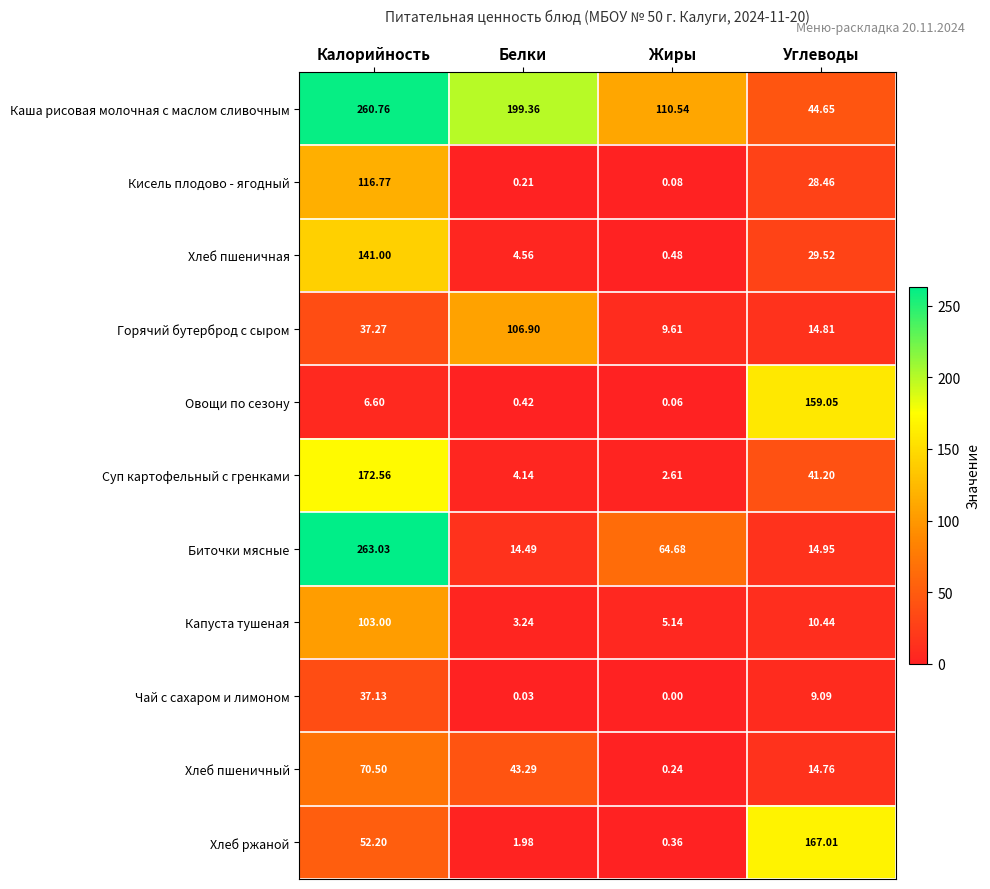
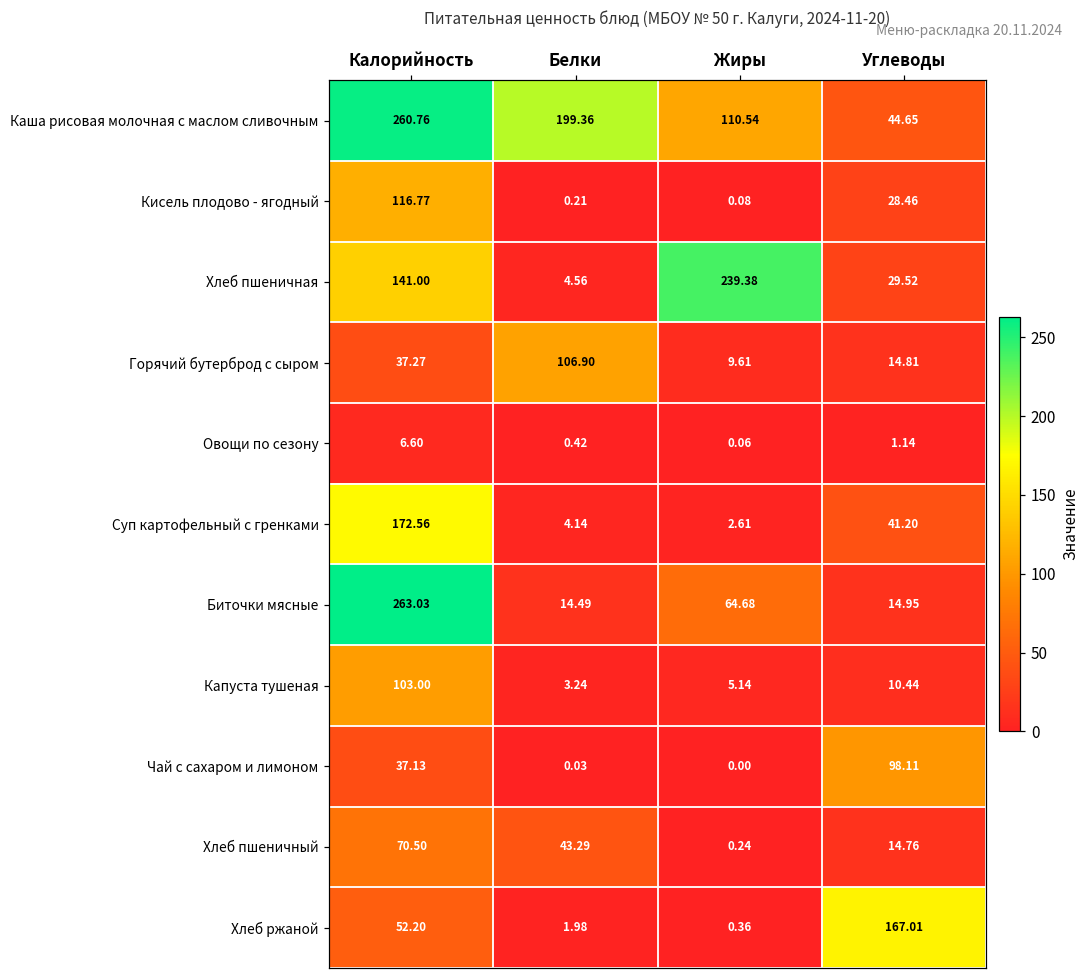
  {
    "Каша рисовая молочная с маслом сливочным": {
      "Калорийность": 260.76,
      "Белки": 199.36,
      "Жиры": 110.54,
      "Углеводы": 44.65
    },
    "Кисель плодово - ягодный": {
      "Калорийность": 116.77,
      "Белки": 0.21,
      "Жиры": 0.08,
      "Углеводы": 28.46
    },
    "Хлеб пшеничная": {
      "Калорийность": 141.00,
      "Белки": 4.56,
-     "Жиры": 0.48,
+     "Жиры": 239.38,
      "Углеводы": 29.52
    },
    "Горячий бутерброд с сыром": {
      "Калорийность": 37.27,
      "Белки": 106.90,
      "Жиры": 9.61,
      "Углеводы": 14.81
    },
    "Овощи по сезону": {
      "Калорийность": 6.60,
      "Белки": 0.42,
      "Жиры": 0.06,
-     "Углеводы": 159.05
+     "Углеводы": 1.14
    },
    "Суп картофельный с гренками": {
      "Калорийность": 172.56,
      "Белки": 4.14,
      "Жиры": 2.61,
      "Углеводы": 41.20
    },
    "Биточки мясные": {
      "Калорийность": 263.03,
      "Белки": 14.49,
      "Жиры": 64.68,
      "Углеводы": 14.95
    },
    "Капуста тушеная": {
      "Калорийность": 103.00,
      "Белки": 3.24,
      "Жиры": 5.14,
      "Углеводы": 10.44
    },
    "Чай с сахаром и лимоном": {
      "Калорийность": 37.13,
      "Белки": 0.03,
      "Жиры": 0.00,
-     "Углеводы": 9.09
+     "Углеводы": 98.11
    },
    "Хлеб пшеничный": {
      "Калорийность": 70.50,
      "Белки": 43.29,
      "Жиры": 0.24,
      "Углеводы": 14.76
    },
    "Хлеб ржаной": {
      "Калорийность": 52.20,
      "Белки": 1.98,
      "Жиры": 0.36,
      "Углеводы": 167.01
    }
  }
